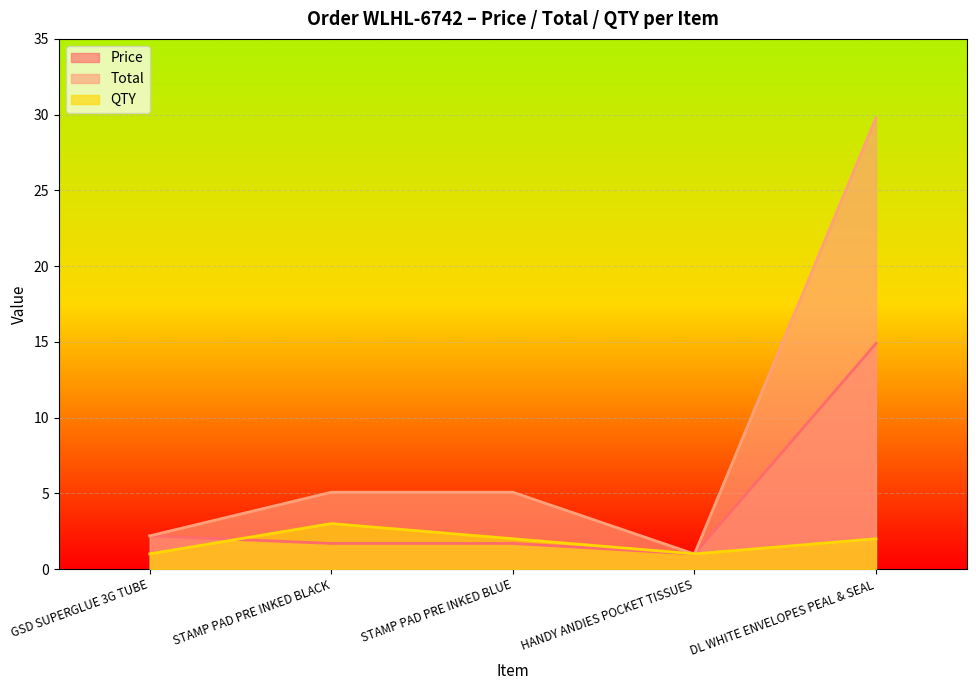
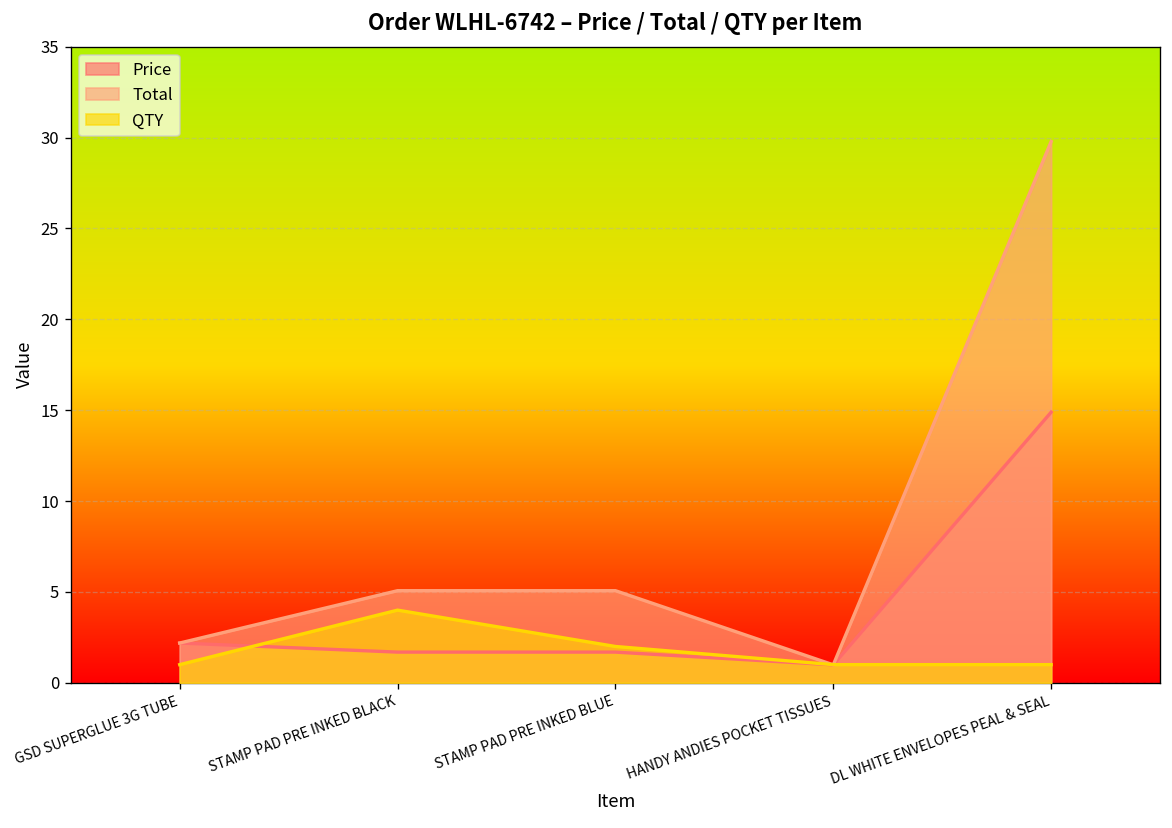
  {
    "QTY": {
      "GSD SUPERGLUE 3G TUBE": 1,
-     "STAMP PAD PRE INKED BLACK": 3,
+     "STAMP PAD PRE INKED BLACK": 4,
      "STAMP PAD PRE INKED BLUE": 2,
-     "DL WHITE ENVELOPES PEAL & SEAL": 2
+     "DL WHITE ENVELOPES PEAL & SEAL": 1
    }
  }
